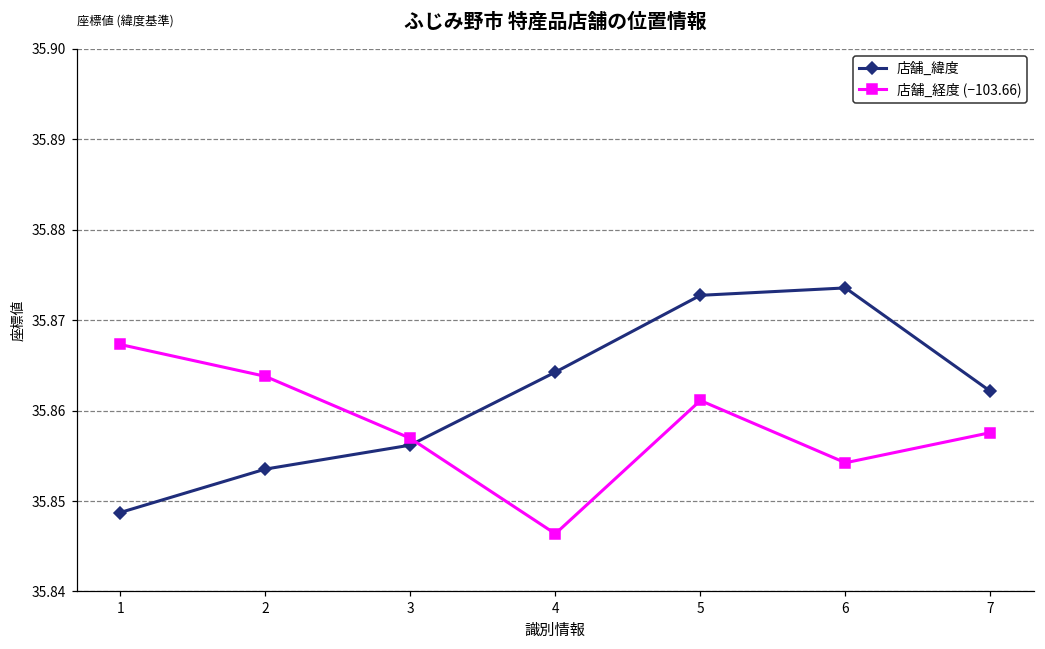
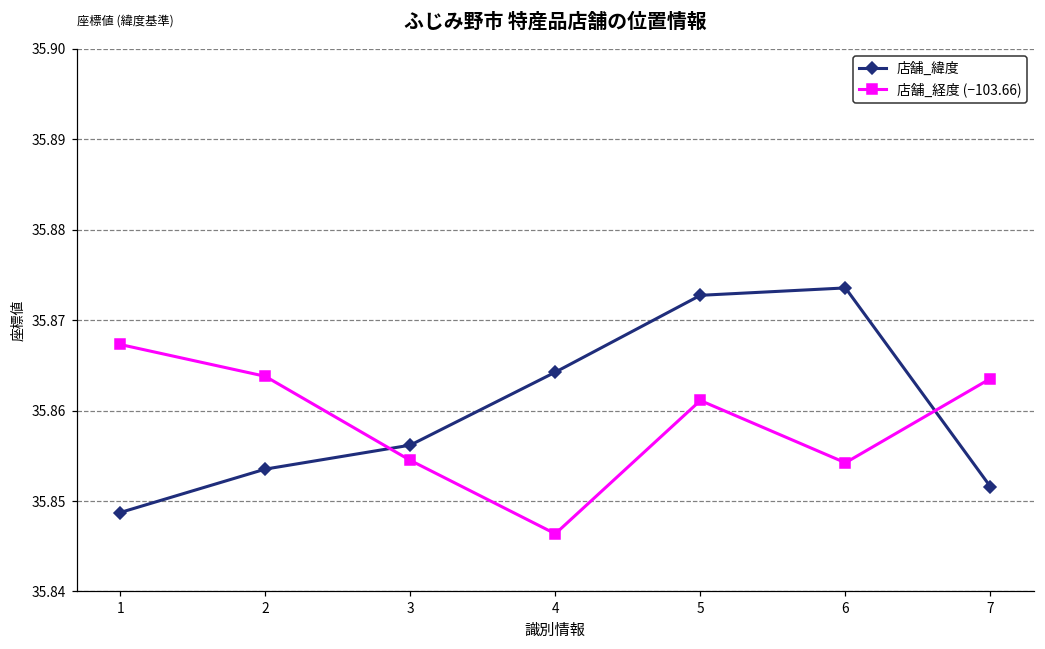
  {
    "店舗_緯度": {
      "1": 35.849,
      "2": 35.854,
      "3": 35.856,
      "4": 35.864,
      "5": 35.873,
      "6": 35.874,
-     "7": 35.862
+     "7": 35.852
    },
    "店舗_経度 (−103.66)": {
      "1": 35.867,
      "2": 35.864,
-     "3": 35.857,
+     "3": 35.855,
      "4": 35.846,
      "5": 35.861,
      "6": 35.854,
-     "7": 35.858
+     "7": 35.864
    }
  }
